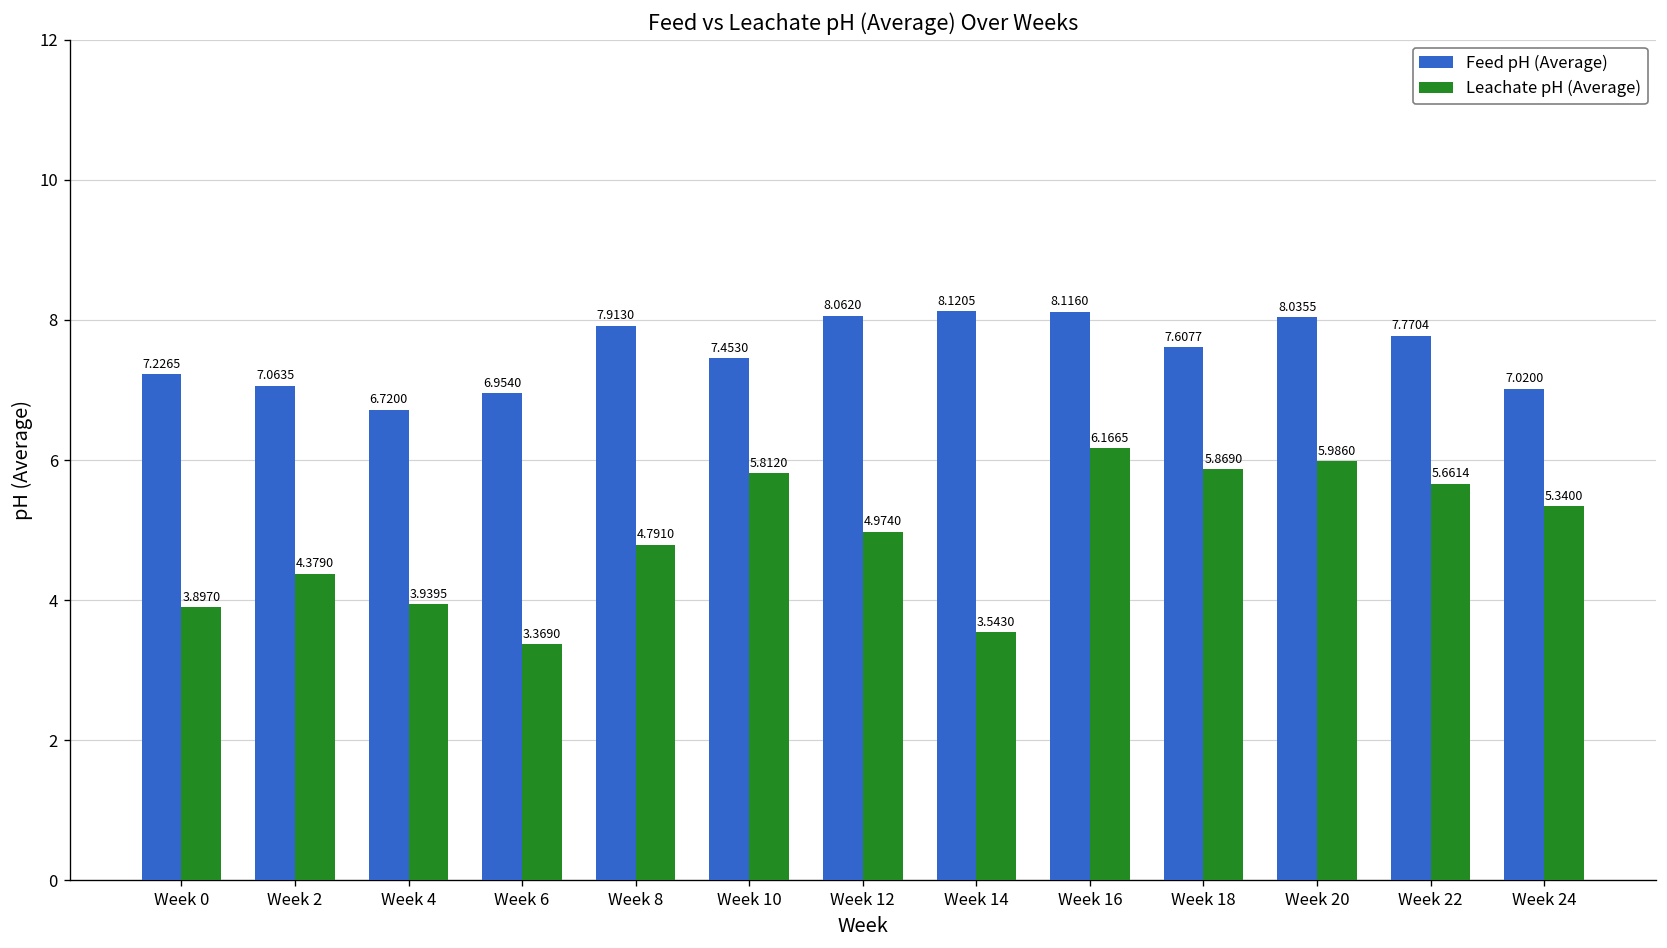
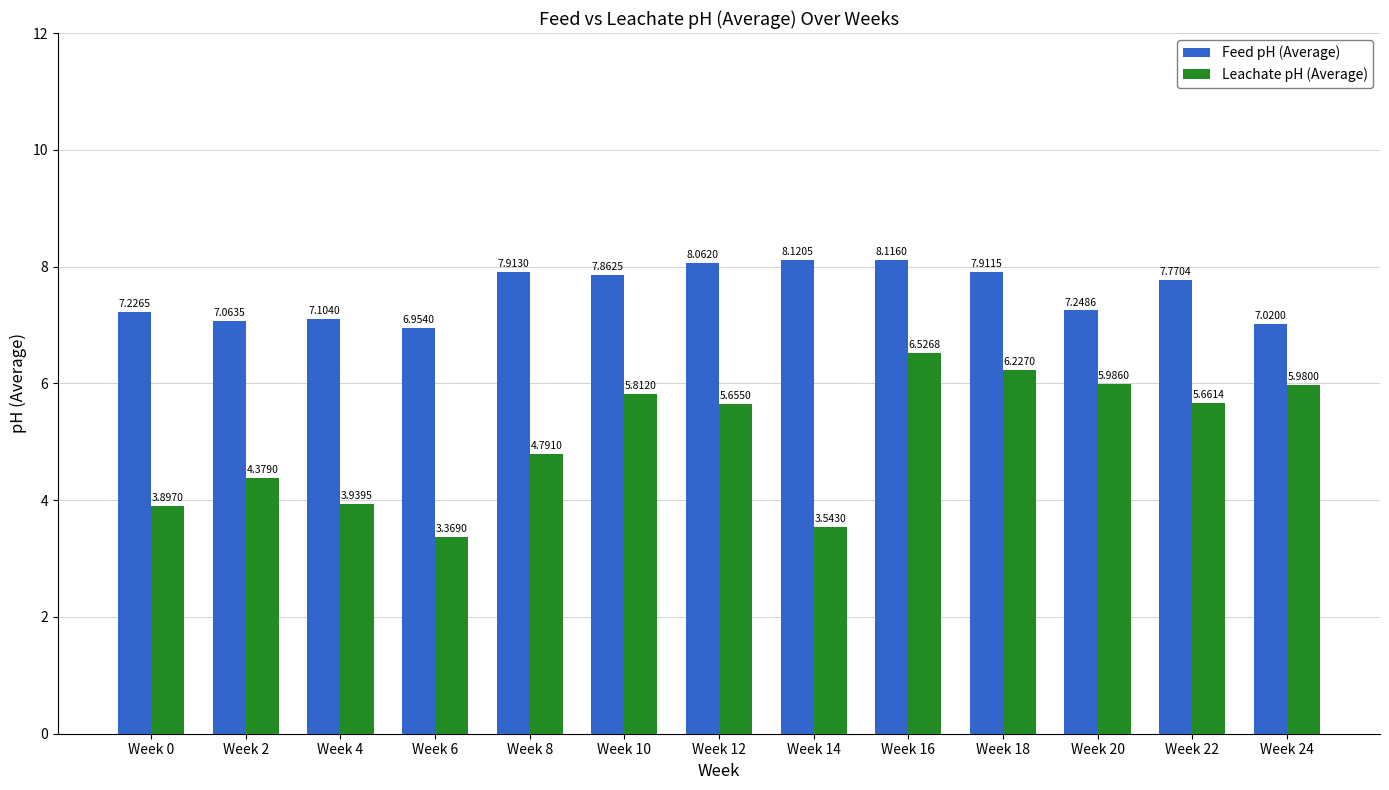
  {
    "Feed pH (Average)": {
      "Week 0": 7.2265,
      "Week 2": 7.0635,
-     "Week 4": 6.7200,
+     "Week 4": 7.1040,
      "Week 6": 6.9540,
      "Week 8": 7.9130,
-     "Week 10": 7.4530,
+     "Week 10": 7.8625,
      "Week 12": 8.0620,
      "Week 14": 8.1205,
      "Week 16": 8.1160,
-     "Week 18": 7.6077,
-     "Week 20": 8.0355,
+     "Week 18": 7.9115,
+     "Week 20": 7.2486,
      "Week 22": 7.7704,
      "Week 24": 7.0200
    },
    "Leachate pH (Average)": {
      "Week 0": 3.8970,
      "Week 2": 4.3790,
      "Week 4": 3.9395,
      "Week 6": 3.3690,
      "Week 8": 4.7910,
      "Week 10": 5.8120,
-     "Week 12": 4.9740,
+     "Week 12": 5.6550,
      "Week 14": 3.5430,
-     "Week 16": 6.1665,
-     "Week 18": 5.8690,
+     "Week 16": 6.5268,
+     "Week 18": 6.2270,
      "Week 20": 5.9860,
      "Week 22": 5.6614,
-     "Week 24": 5.3400
+     "Week 24": 5.9800
    }
  }
